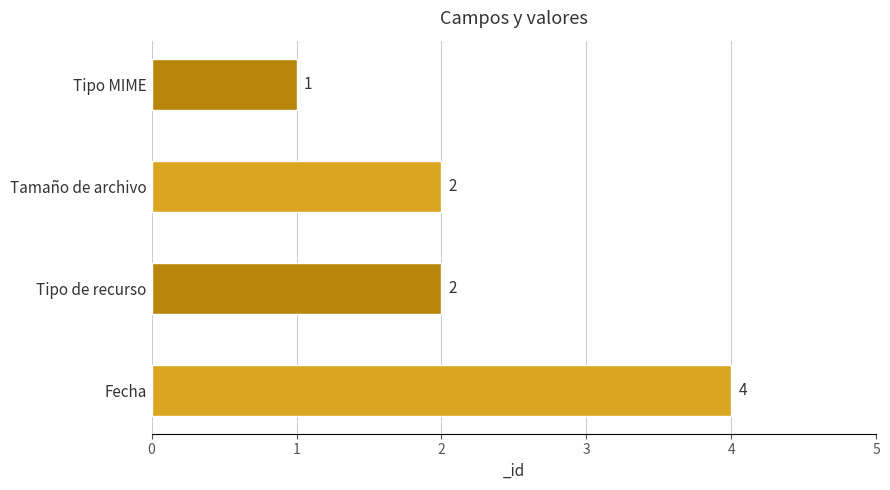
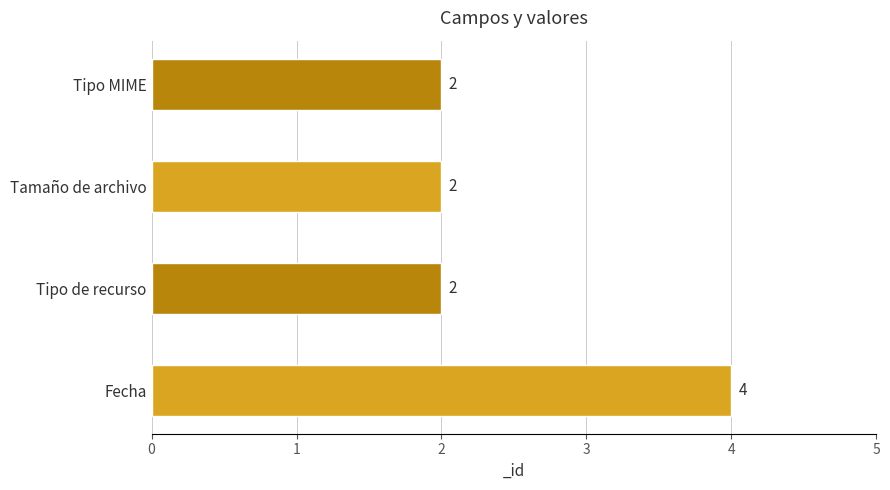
  {
-   "Tipo MIME": 1,
+   "Tipo MIME": 2,
    "Tamaño de archivo": 2,
    "Tipo de recurso": 2,
    "Fecha": 4
  }
